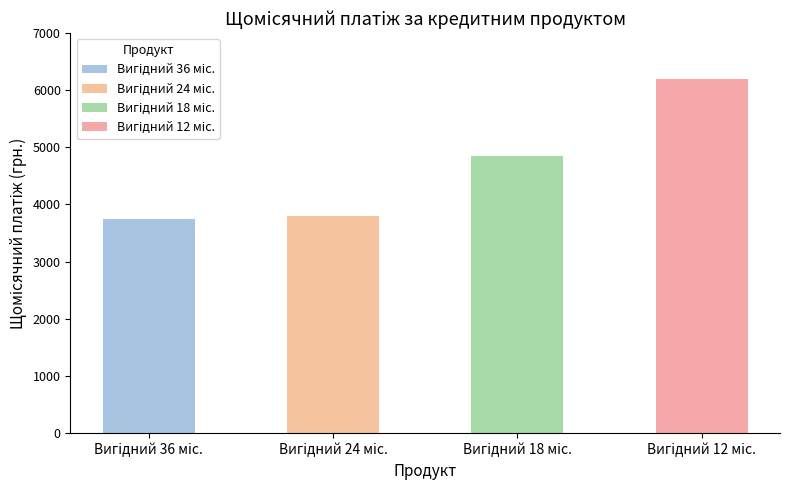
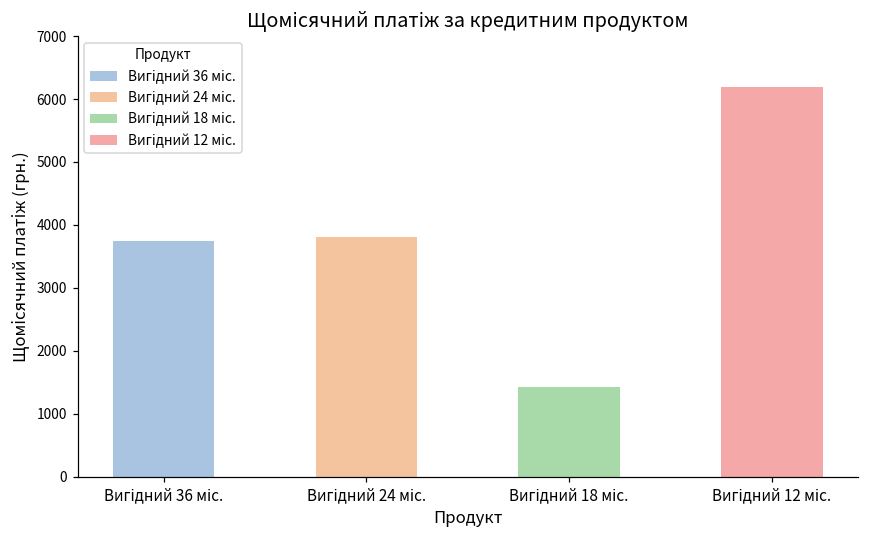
  {
    "Вигідний 36 міс.": 3700,
    "Вигідний 24 міс.": 3800,
-   "Вигідний 18 міс.": 4900,
+   "Вигідний 18 міс.": 1400,
    "Вигідний 12 міс.": 6200
  }
